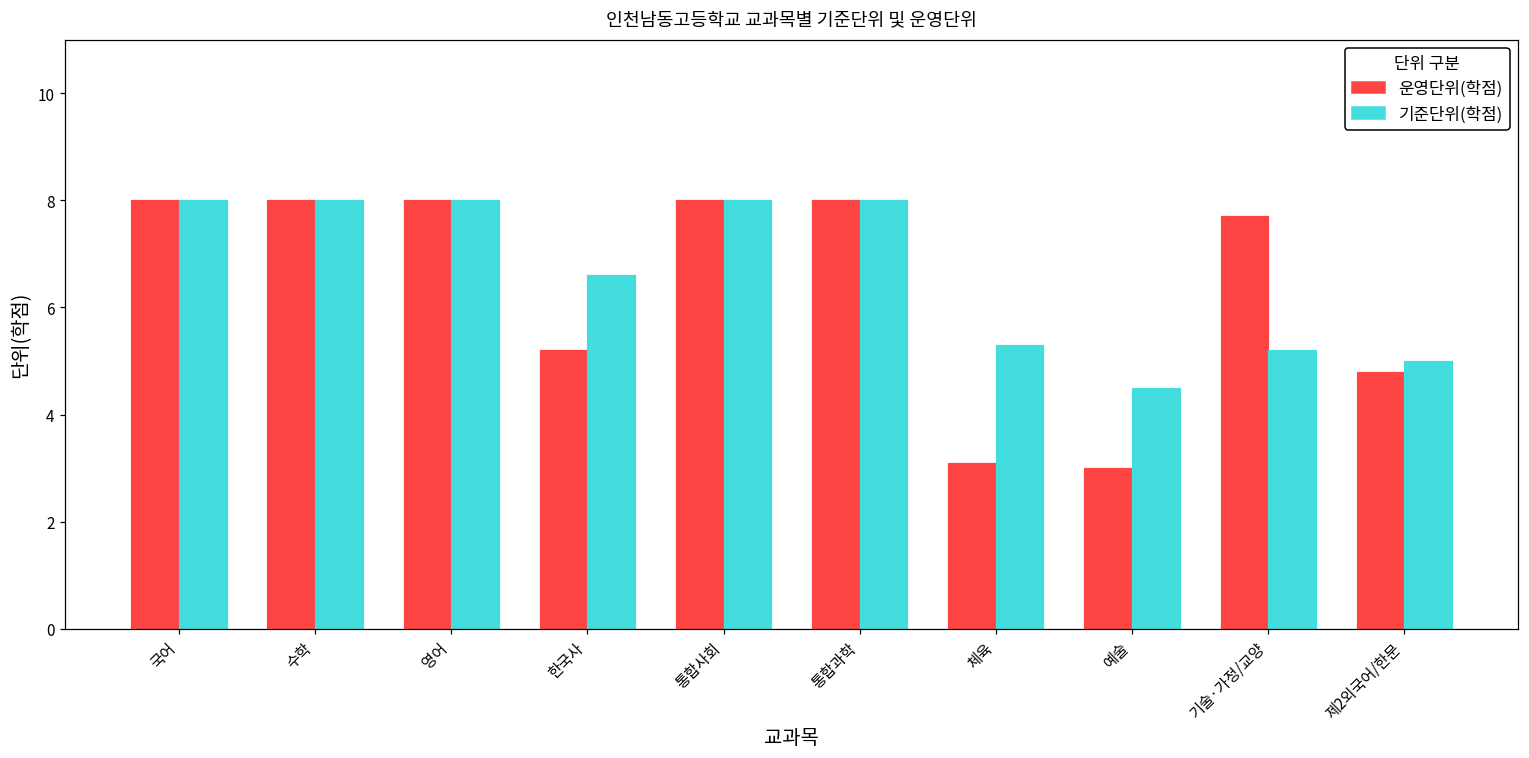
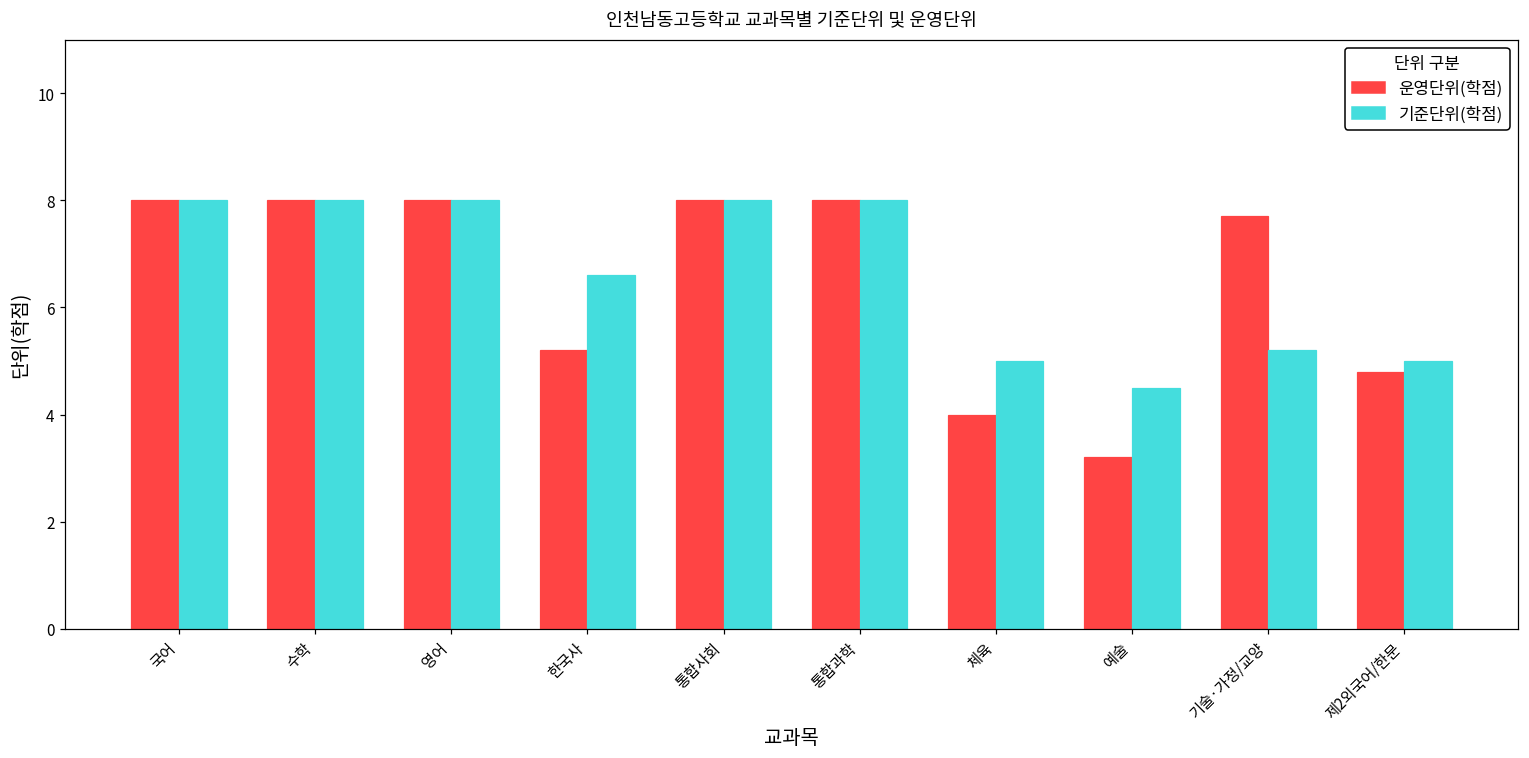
  {
    "운영단위(학점)": {
      "국어": 8.0,
      "수학": 8.0,
      "영어": 8.0,
      "한국사": 5.2,
      "통합사회": 8.0,
      "통합과학": 8.0,
-     "체육": 3.1,
-     "예술": 3.0,
+     "체육": 4.0,
+     "예술": 3.2,
      "기술·가정/교양": 7.7,
      "제2외국어/한문": 4.8
    },
    "기준단위(학점)": {
      "국어": 8.0,
      "수학": 8.0,
      "영어": 8.0,
      "한국사": 6.6,
      "통합사회": 8.0,
      "통합과학": 8.0,
-     "체육": 5.3,
+     "체육": 5.0,
      "예술": 4.5,
      "기술·가정/교양": 5.2,
      "제2외국어/한문": 5.0
    }
  }
